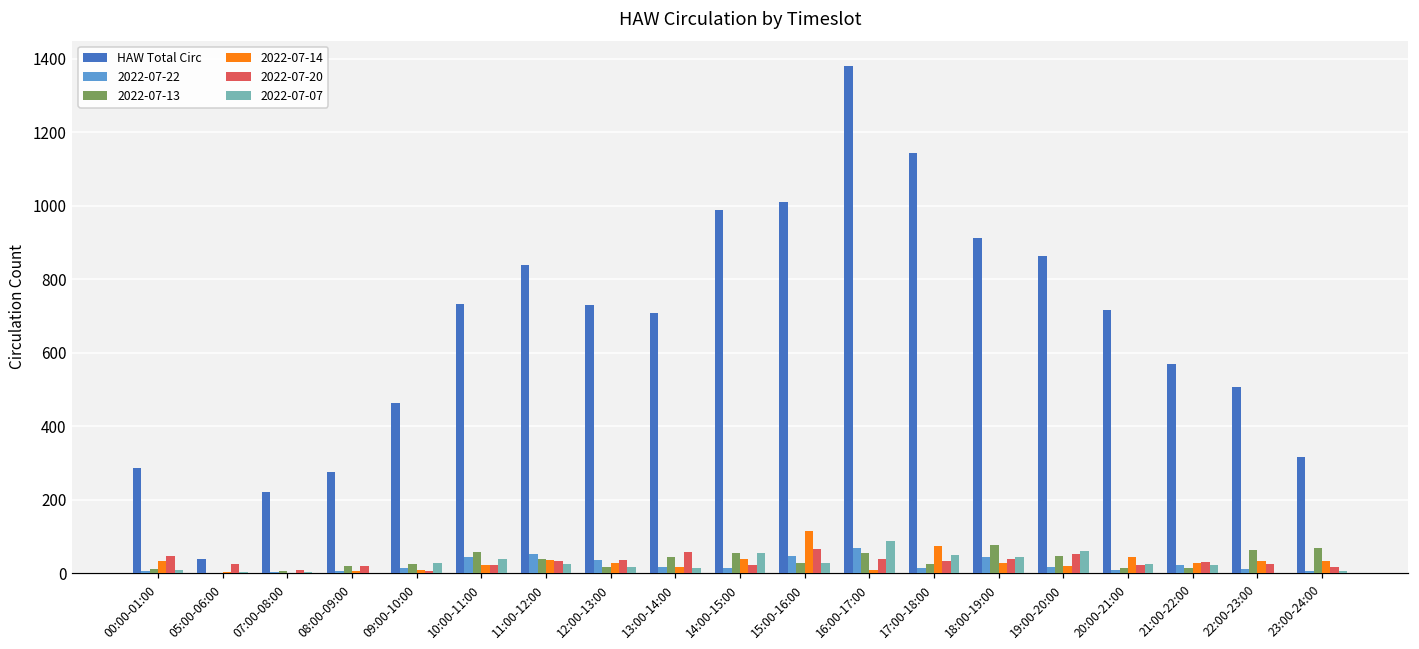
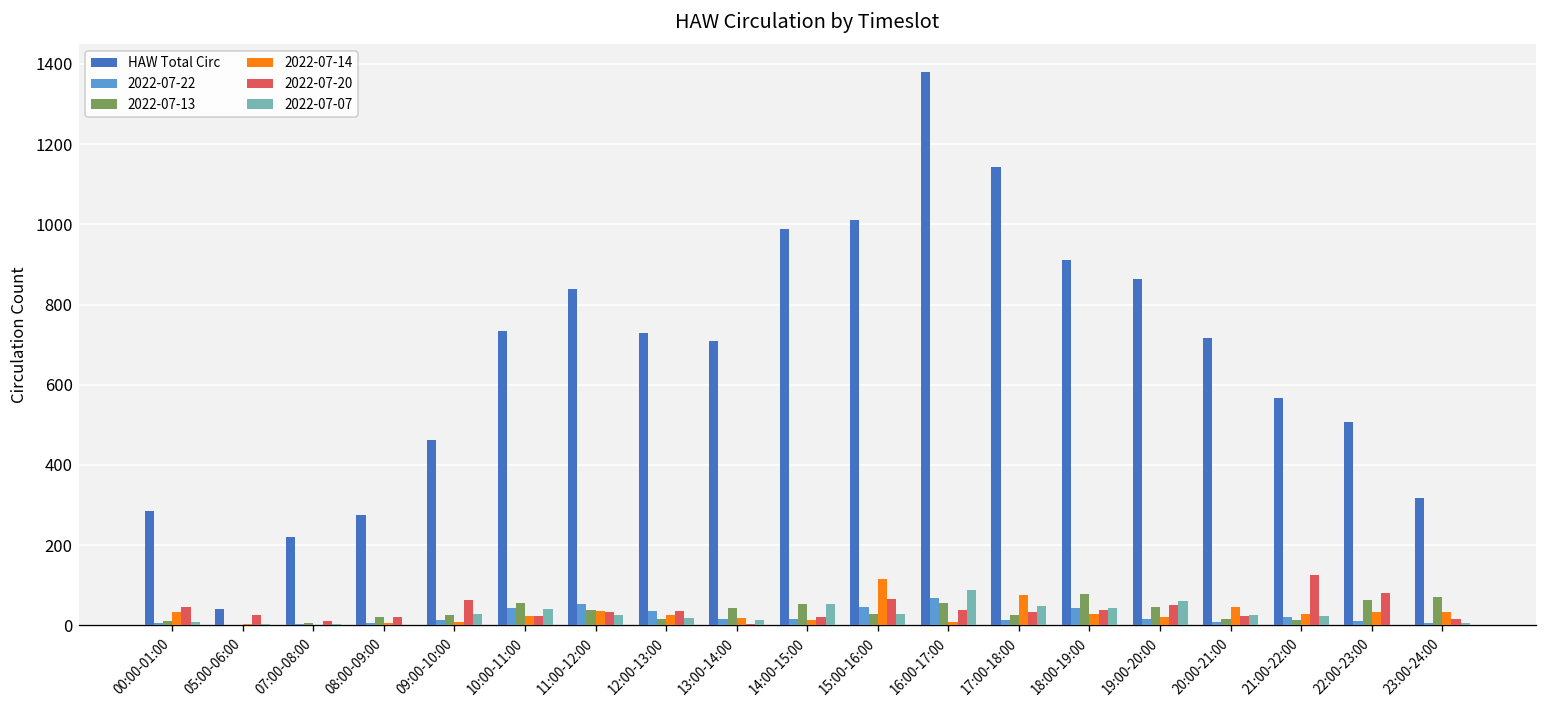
  {
    "2022-07-13": {
      "00:00-01:00": 10,
      "05:00-06:00": 0,
      "08:00-09:00": 20,
      "09:00-10:00": 30,
      "10:00-11:00": 60,
      "11:00-12:00": 40,
      "12:00-13:00": 20,
      "13:00-14:00": 40,
      "14:00-15:00": 50,
      "15:00-16:00": 30,
      "16:00-17:00": 60,
      "17:00-18:00": 30,
      "18:00-19:00": 80,
      "19:00-20:00": 50,
      "20:00-21:00": 20,
      "21:00-22:00": 10,
      "22:00-23:00": 60,
      "23:00-24:00": 70
    },
    "2022-07-14": {
      "00:00-01:00": 30,
      "09:00-10:00": 10,
      "10:00-11:00": 20,
      "11:00-12:00": 40,
      "12:00-13:00": 30,
      "13:00-14:00": 20,
-     "14:00-15:00": 40,
+     "14:00-15:00": 10,
      "15:00-16:00": 120,
      "16:00-17:00": 10,
      "17:00-18:00": 80,
      "18:00-19:00": 30,
      "19:00-20:00": 20,
      "20:00-21:00": 50,
      "21:00-22:00": 30,
      "22:00-23:00": 30,
      "23:00-24:00": 30
    },
    "2022-07-20": {
      "00:00-01:00": 50,
      "05:00-06:00": 30,
      "07:00-08:00": 10,
      "08:00-09:00": 20,
-     "09:00-10:00": 10,
+     "09:00-10:00": 60,
      "10:00-11:00": 20,
      "11:00-12:00": 30,
      "12:00-13:00": 40,
-     "13:00-14:00": 60,
+     "13:00-14:00": 0,
      "14:00-15:00": 20,
      "15:00-16:00": 70,
      "16:00-17:00": 40,
      "17:00-18:00": 30,
      "18:00-19:00": 40,
      "19:00-20:00": 50,
      "20:00-21:00": 20,
-     "21:00-22:00": 30,
-     "22:00-23:00": 20,
+     "21:00-22:00": 130,
+     "22:00-23:00": 80,
      "23:00-24:00": 20
    }
  }
